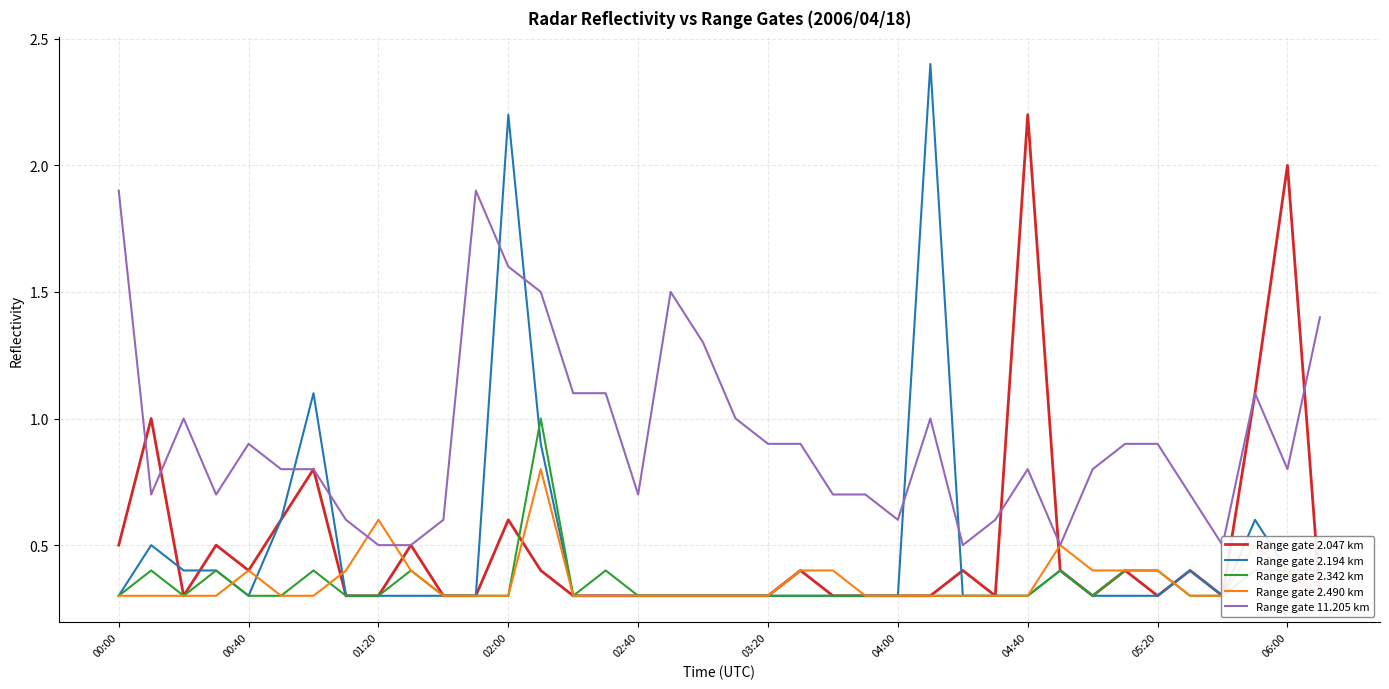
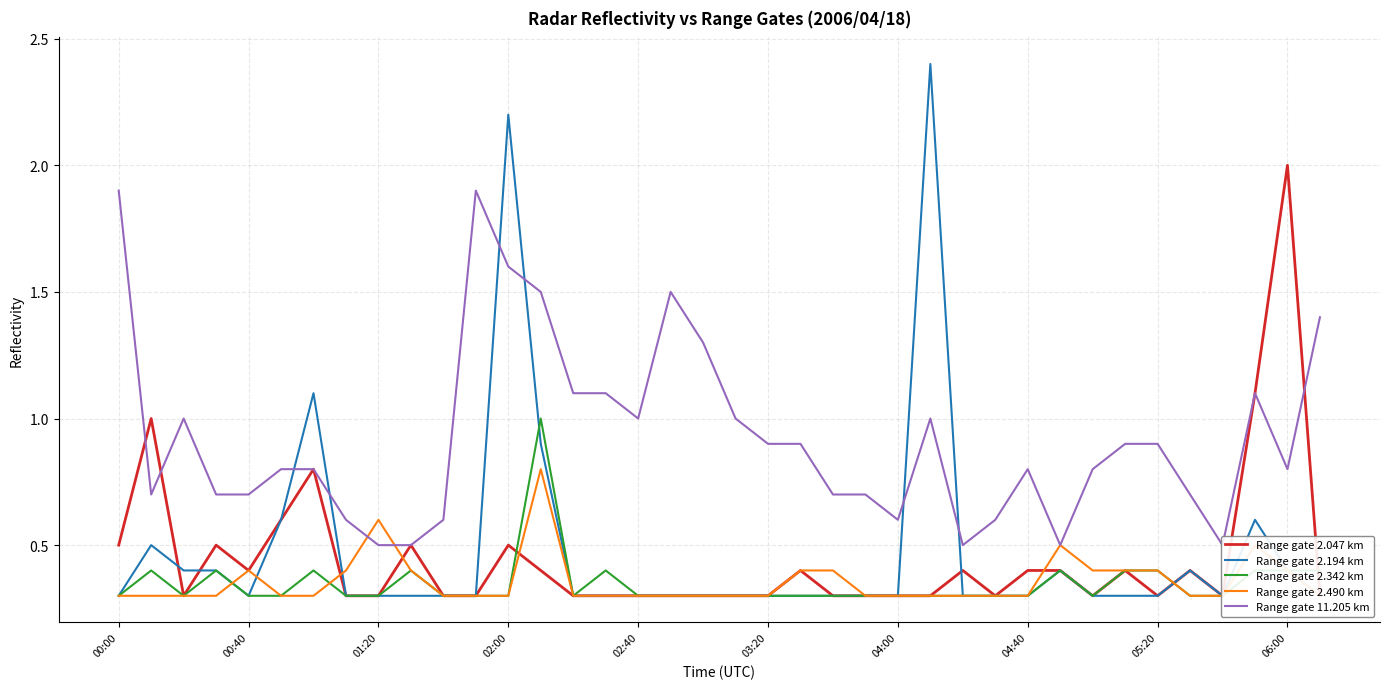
  {
    "Range gate 2.047 km": {
      "00:00": 0.5,
-     "02:00": 0.6,
-     "04:40": 2.2,
+     "02:00": 0.5,
+     "04:40": 0.4,
      "06:00": 2.0
    },
    "Range gate 2.194 km": {
      "02:00": 2.2
    },
    "Range gate 2.490 km": {
      "01:20": 0.6
    },
    "Range gate 11.205 km": {
      "00:00": 1.9,
-     "00:40": 0.9,
+     "00:40": 0.7,
      "01:20": 0.5,
      "02:00": 1.6,
-     "02:40": 0.7,
+     "02:40": 1.0,
      "03:20": 0.9,
      "04:00": 0.6,
      "04:40": 0.8,
      "05:20": 0.9,
      "06:00": 0.8
    }
  }
